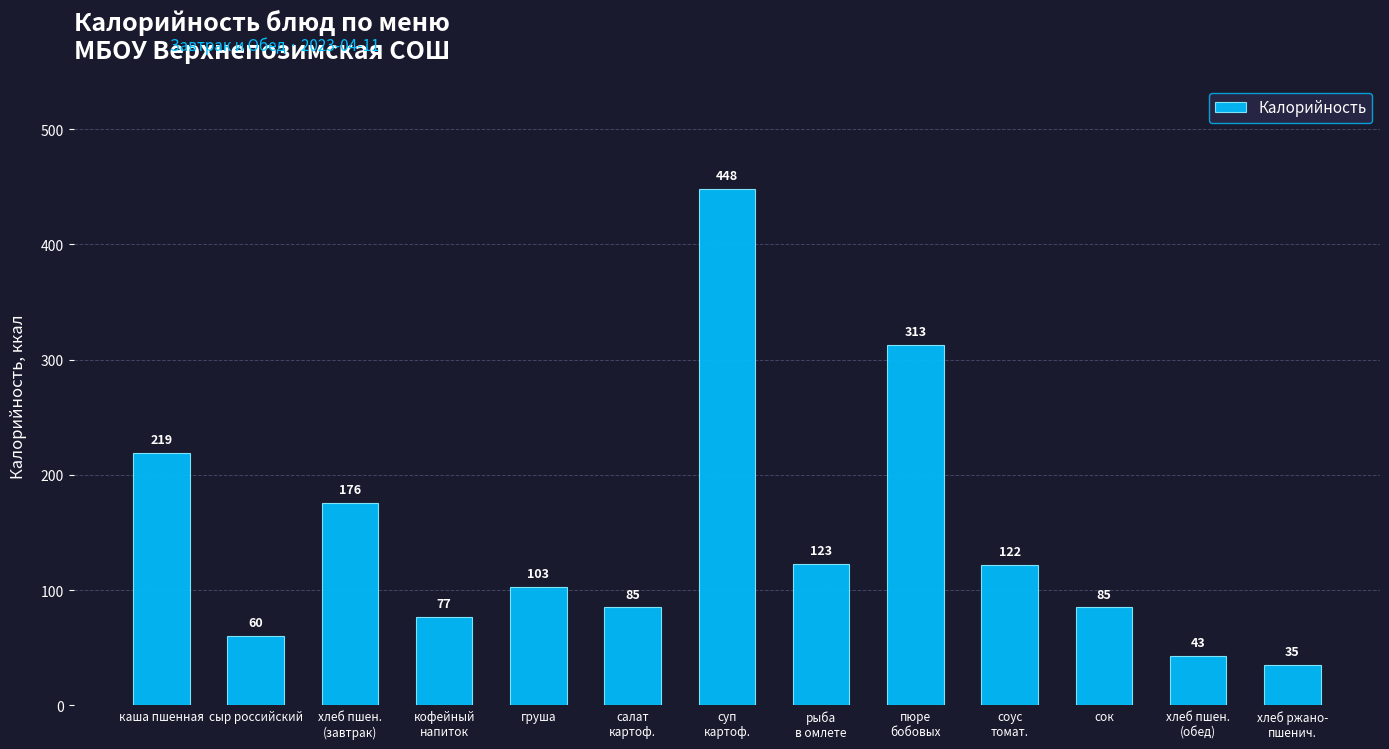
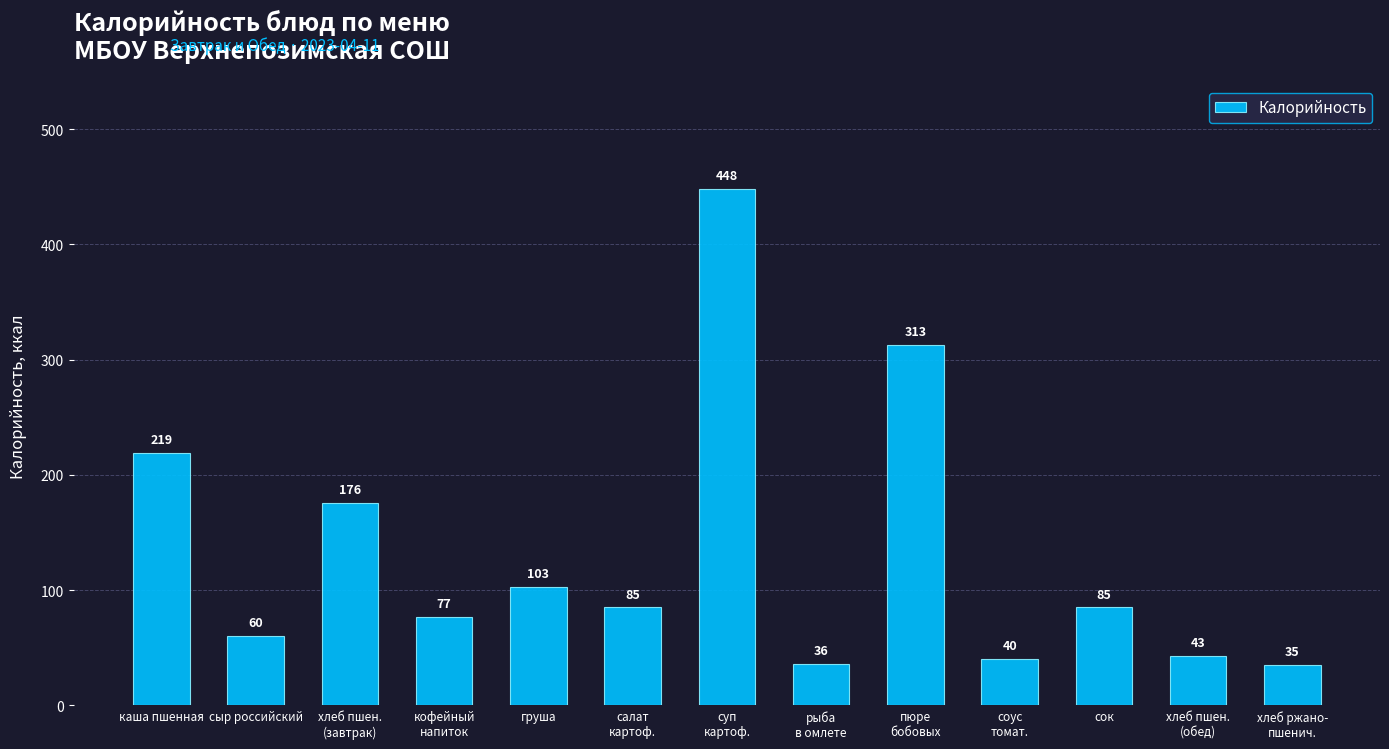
  {
    "каша пшенная": 219,
    "сыр российский": 60,
    "хлеб пшен. (завтрак)": 176,
    "кофейный напиток": 77,
    "груша": 103,
    "салат картоф.": 85,
    "суп картоф.": 448,
-   "рыба в омлете": 123,
+   "рыба в омлете": 36,
    "пюре бобовых": 313,
-   "соус томат.": 122,
+   "соус томат.": 40,
    "сок": 85,
    "хлеб пшен. (обед)": 43,
    "хлеб ржано- пшенич.": 35
  }
